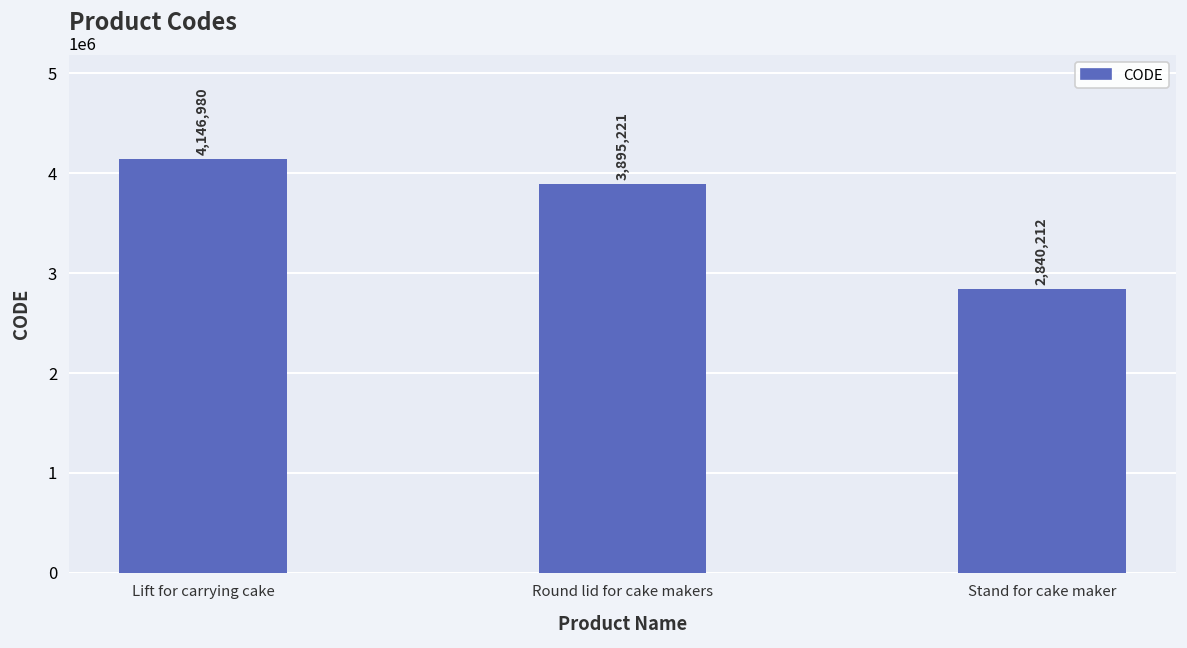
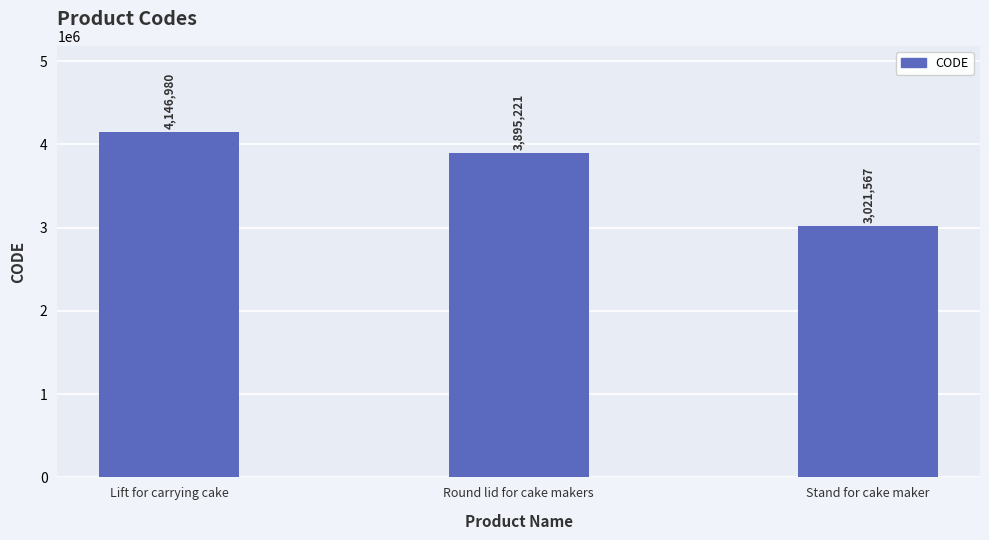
  {
    "Lift for carrying cake": "4,146,980",
    "Round lid for cake makers": "3,895,221",
-   "Stand for cake maker": "2,840,212"
+   "Stand for cake maker": "3,021,567"
  }
